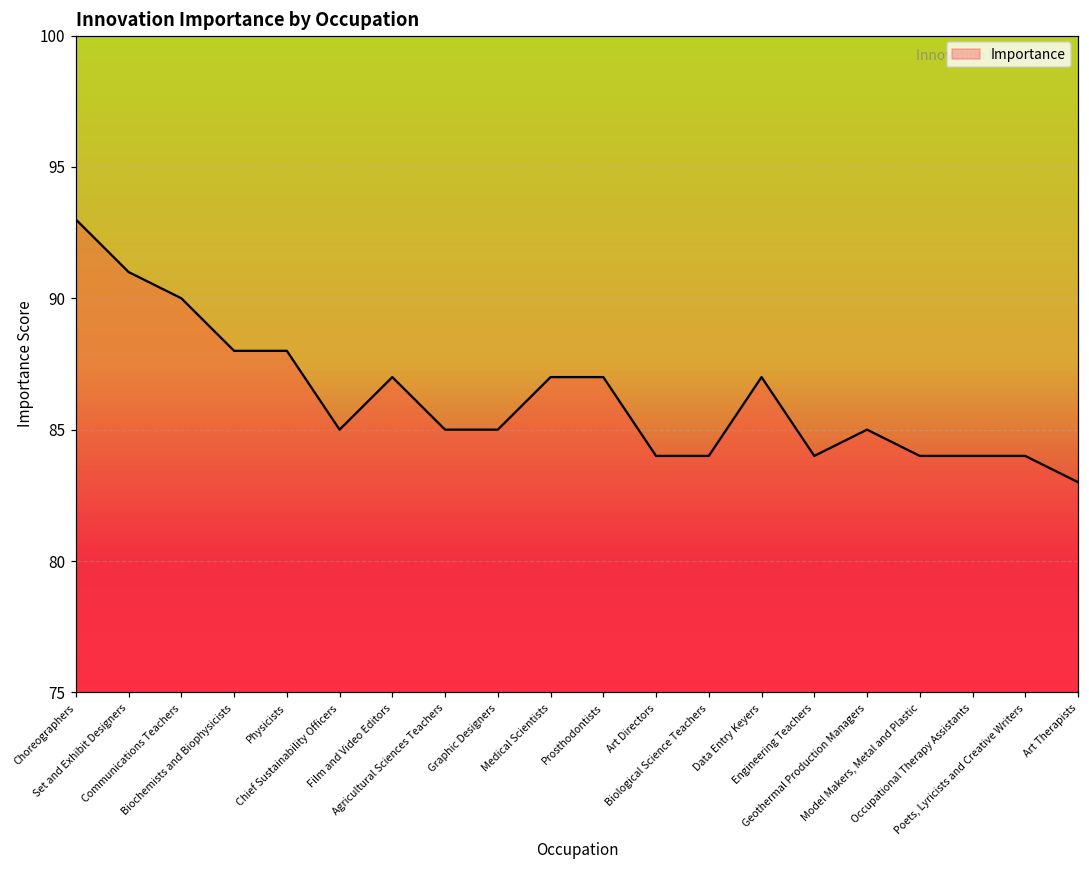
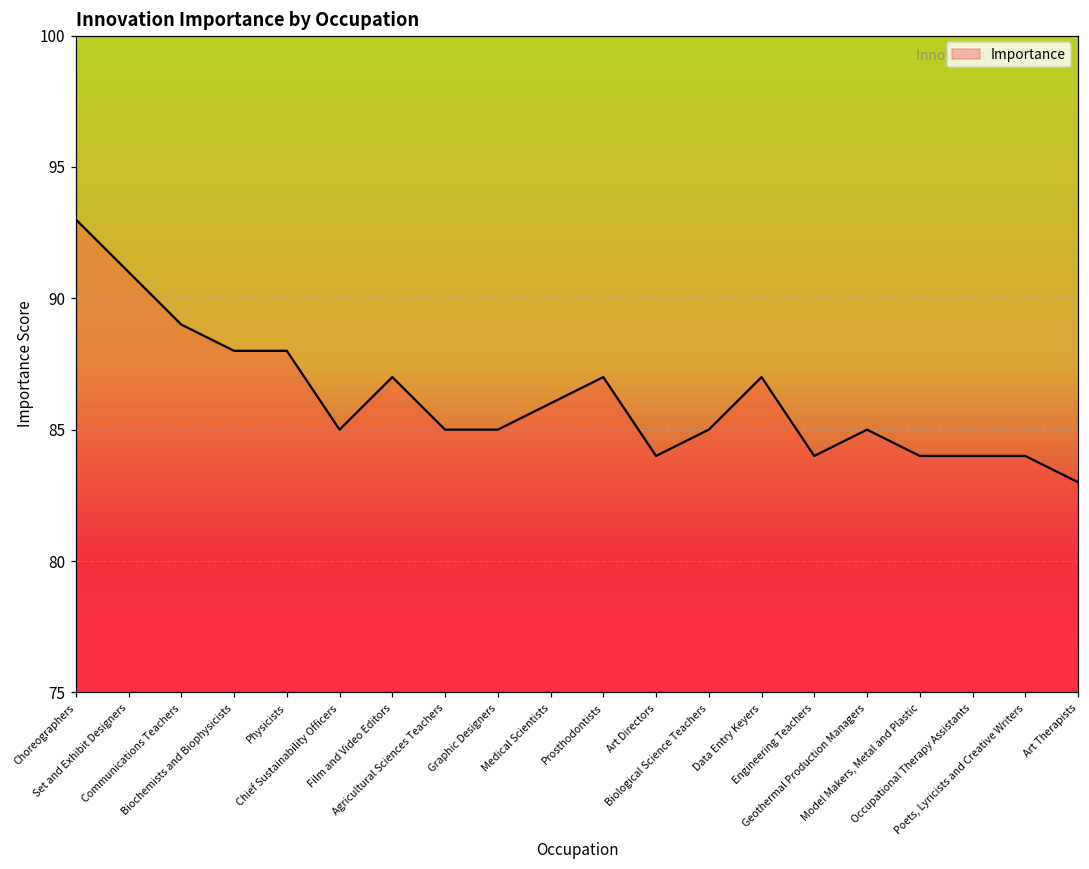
  {
    "Choreographers": 93,
    "Set and Exhibit Designers": 91,
-   "Communications Teachers": 90,
+   "Communications Teachers": 89,
    "Biochemists and Biophysicists": 88,
    "Physicists": 88,
    "Chief Sustainability Officers": 85,
    "Film and Video Editors": 87,
    "Agricultural Sciences Teachers": 85,
    "Graphic Designers": 85,
-   "Medical Scientists": 87,
+   "Medical Scientists": 86,
    "Prosthodontists": 87,
    "Art Directors": 84,
-   "Biological Science Teachers": 84,
+   "Biological Science Teachers": 85,
    "Data Entry Keyers": 87,
    "Engineering Teachers": 84,
    "Geothermal Production Managers": 85,
    "Model Makers, Metal and Plastic": 84,
    "Occupational Therapy Assistants": 84,
    "Poets, Lyricists and Creative Writers": 84,
    "Art Therapists": 83
  }
